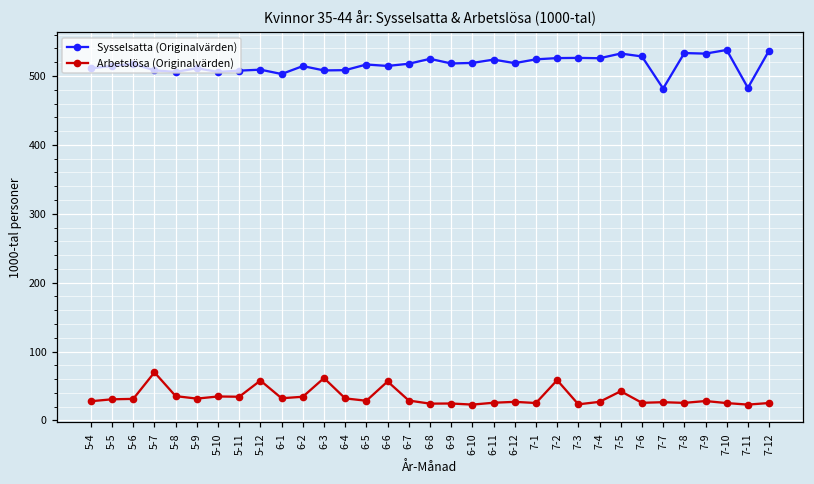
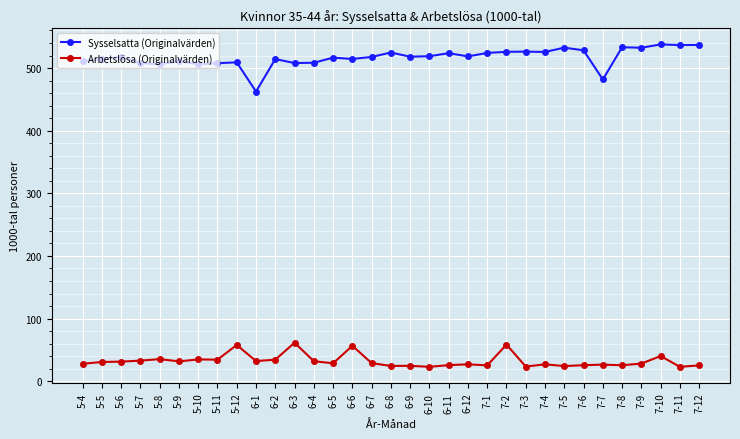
  {
    "Sysselsatta (Originalvärden)": {
      "5-12": 510,
-     "6-1": 500,
+     "6-1": 460,
      "6-2": 510,
      "6-3": 510,
      "6-4": 510,
      "6-5": 520,
      "6-6": 510,
      "6-7": 520,
      "6-8": 520,
      "6-9": 520,
      "6-10": 520,
      "6-11": 520,
      "6-12": 520,
      "7-1": 520,
      "7-2": 530,
      "7-3": 530,
      "7-4": 530,
      "7-5": 530,
      "7-6": 530,
      "7-7": 480,
      "7-8": 530,
      "7-9": 530,
      "7-10": 540,
-     "7-11": 480,
+     "7-11": 540,
      "7-12": 540
    },
    "Arbetslösa (Originalvärden)": {
      "5-4": 30,
      "5-5": 30,
      "5-6": 30,
-     "5-7": 70,
+     "5-7": 30,
      "5-8": 40,
      "5-9": 30,
      "5-10": 30,
      "5-11": 30,
      "5-12": 60,
      "6-1": 30,
      "6-2": 30,
      "6-3": 60,
      "6-4": 30,
      "6-5": 30,
      "6-6": 60,
      "6-7": 30,
      "6-8": 20,
      "6-9": 20,
      "6-10": 20,
      "6-11": 30,
      "6-12": 30,
      "7-1": 30,
      "7-2": 60,
      "7-3": 20,
      "7-4": 30,
-     "7-5": 40,
+     "7-5": 20,
      "7-6": 30,
      "7-7": 30,
      "7-8": 30,
      "7-9": 30,
-     "7-10": 30,
+     "7-10": 40,
      "7-11": 20,
      "7-12": 30
    }
  }
